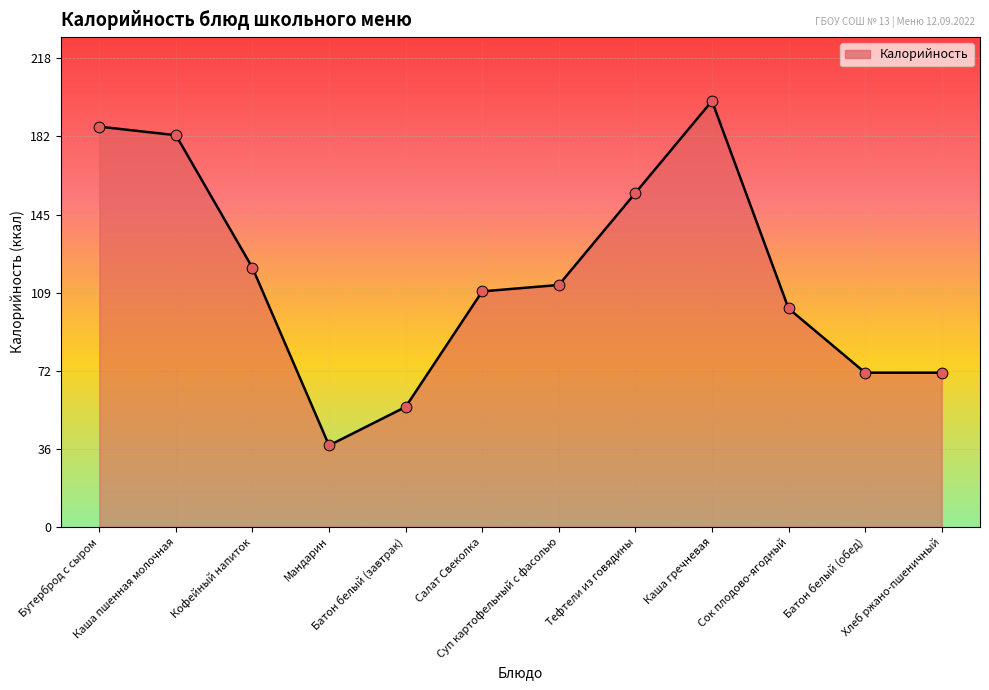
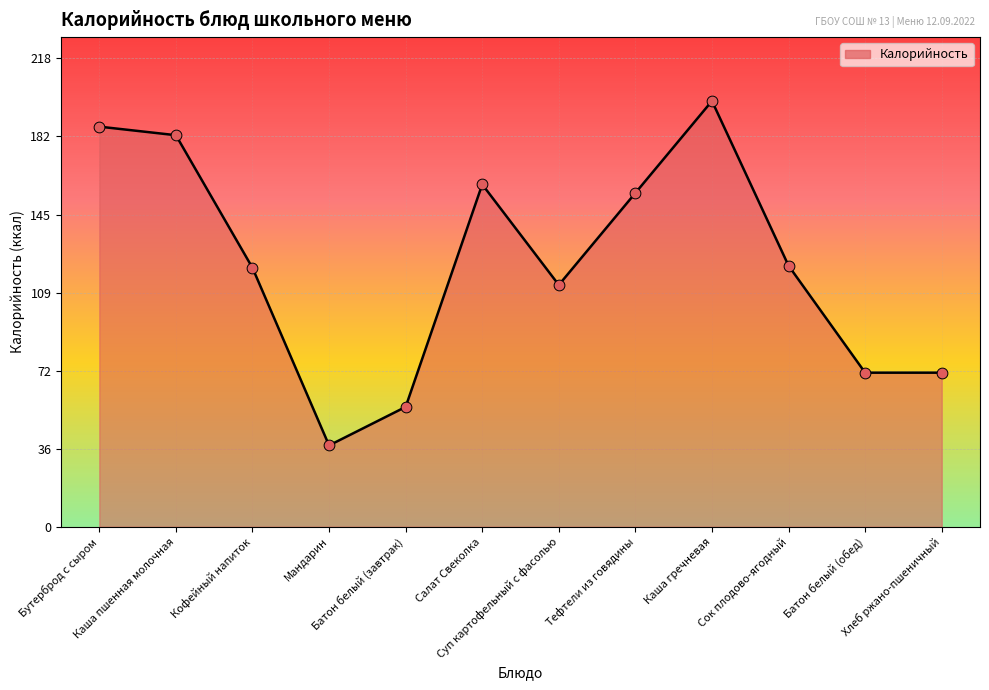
  {
    "Бутерброд с сыром": 187,
    "Каша пшенная молочная": 183,
    "Кофейный напиток": 121,
    "Мандарин": 38,
    "Батон белый (завтрак)": 56,
-   "Салат Свеколка": 110,
+   "Салат Свеколка": 160,
    "Суп картофельный с фасолью": 113,
    "Тефтели из говядины": 156,
    "Каша гречневая": 199,
-   "Сок плодово-ягодный": 102,
+   "Сок плодово-ягодный": 122,
    "Батон белый (обед)": 72,
    "Хлеб ржано-пшеничный": 72
  }
